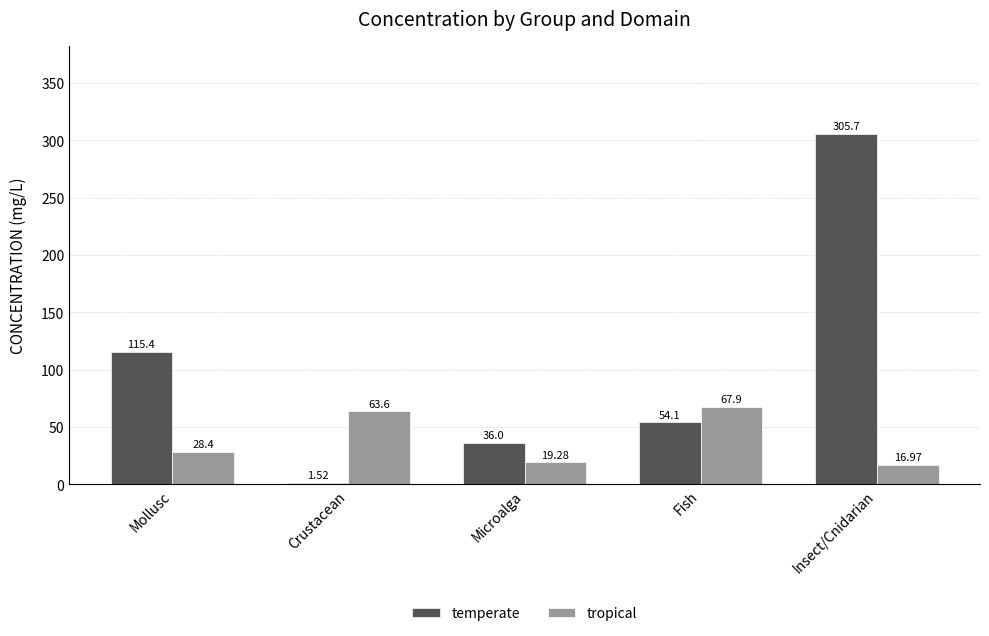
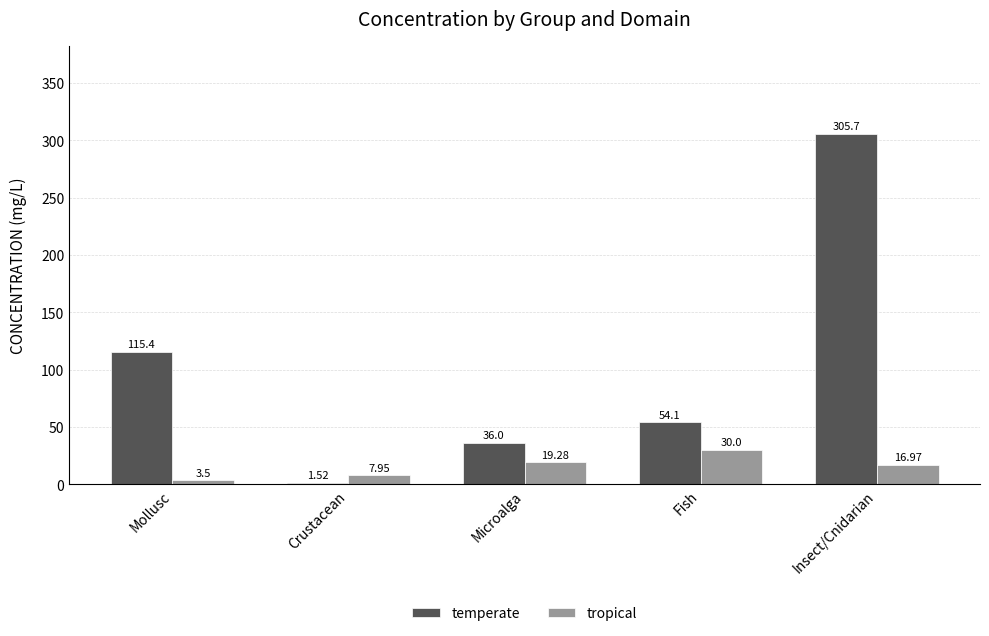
  {
    "temperate": {
      "Mollusc": 115.4,
      "Crustacean": 1.52,
      "Microalga": 36.0,
      "Fish": 54.1,
      "Insect/Cnidarian": 305.7
    },
    "tropical": {
-     "Mollusc": 28.4,
-     "Crustacean": 63.6,
+     "Mollusc": 3.5,
+     "Crustacean": 7.95,
      "Microalga": 19.28,
-     "Fish": 67.9,
+     "Fish": 30.0,
      "Insect/Cnidarian": 16.97
    }
  }
